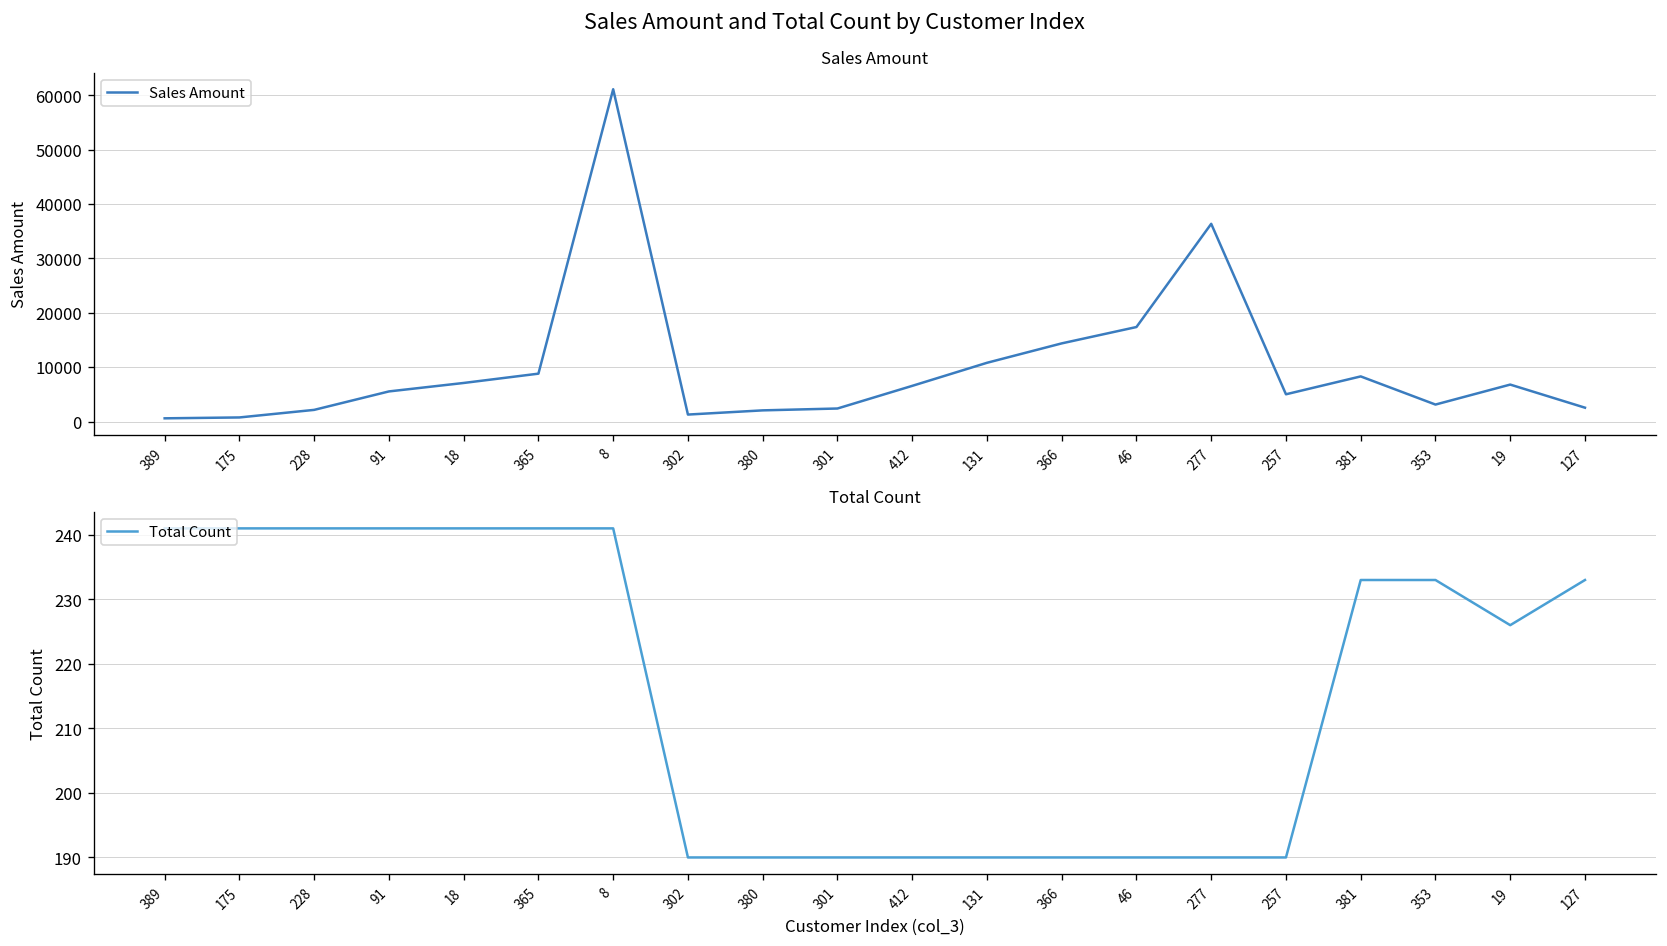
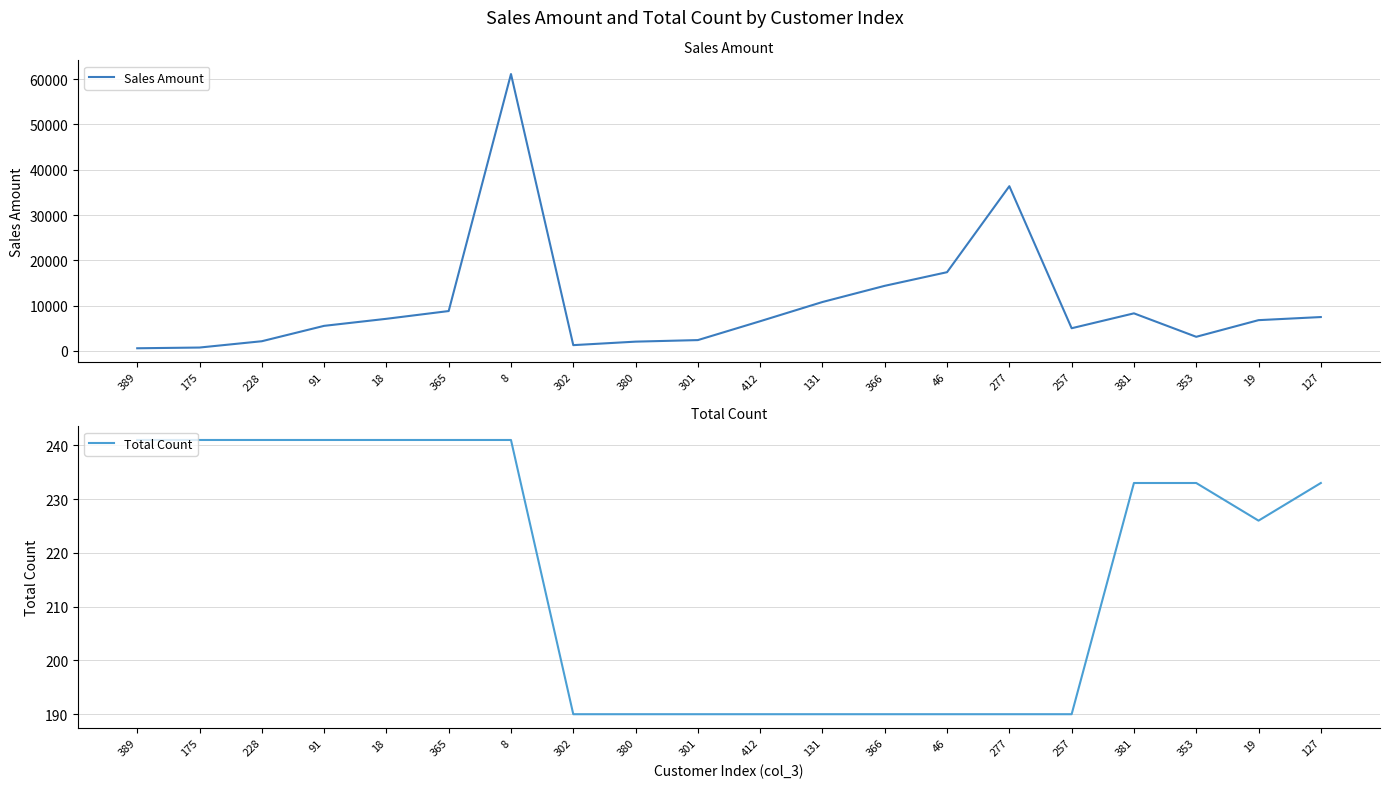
  {
    "Sales Amount": {
      "389": 1000,
      "175": 1000,
      "228": 2000,
      "91": 6000,
      "18": 7000,
      "365": 9000,
      "8": 61000,
      "302": 1000,
      "380": 2000,
      "301": 2000,
      "412": 7000,
      "131": 11000,
      "366": 14000,
      "46": 17000,
      "277": 36000,
      "257": 5000,
      "381": 8000,
      "353": 3000,
      "19": 7000,
-     "127": 3000
+     "127": 7000
    },
    "Total Count": {
      "175": 241,
      "228": 241,
      "91": 241,
      "18": 241,
      "365": 241,
      "8": 241,
      "302": 190,
      "380": 190,
      "301": 190,
      "412": 190,
      "131": 190,
      "366": 190,
      "46": 190,
      "277": 190,
      "257": 190,
      "381": 233,
      "353": 233,
      "19": 226,
      "127": 233
    }
  }
